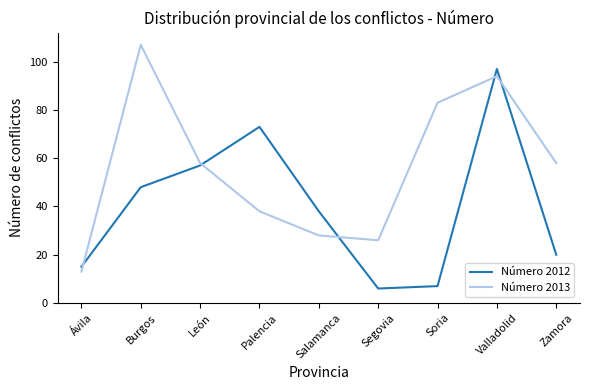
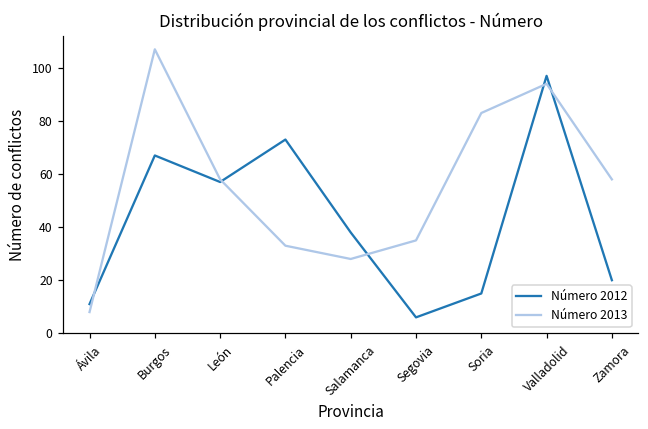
  {
    "Número 2012": {
-     "Ávila": 15,
-     "Burgos": 48,
+     "Ávila": 11,
+     "Burgos": 67,
      "Palencia": 73,
      "Salamanca": 38,
      "Segovia": 6,
-     "Soria": 7,
+     "Soria": 15,
      "Valladolid": 97,
      "Zamora": 20
    },
    "Número 2013": {
-     "Ávila": 13,
+     "Ávila": 8,
      "Burgos": 107,
-     "Palencia": 38,
+     "Palencia": 33,
      "Salamanca": 28,
-     "Segovia": 26,
+     "Segovia": 35,
      "Soria": 83,
      "Valladolid": 94,
      "Zamora": 58
    }
  }
